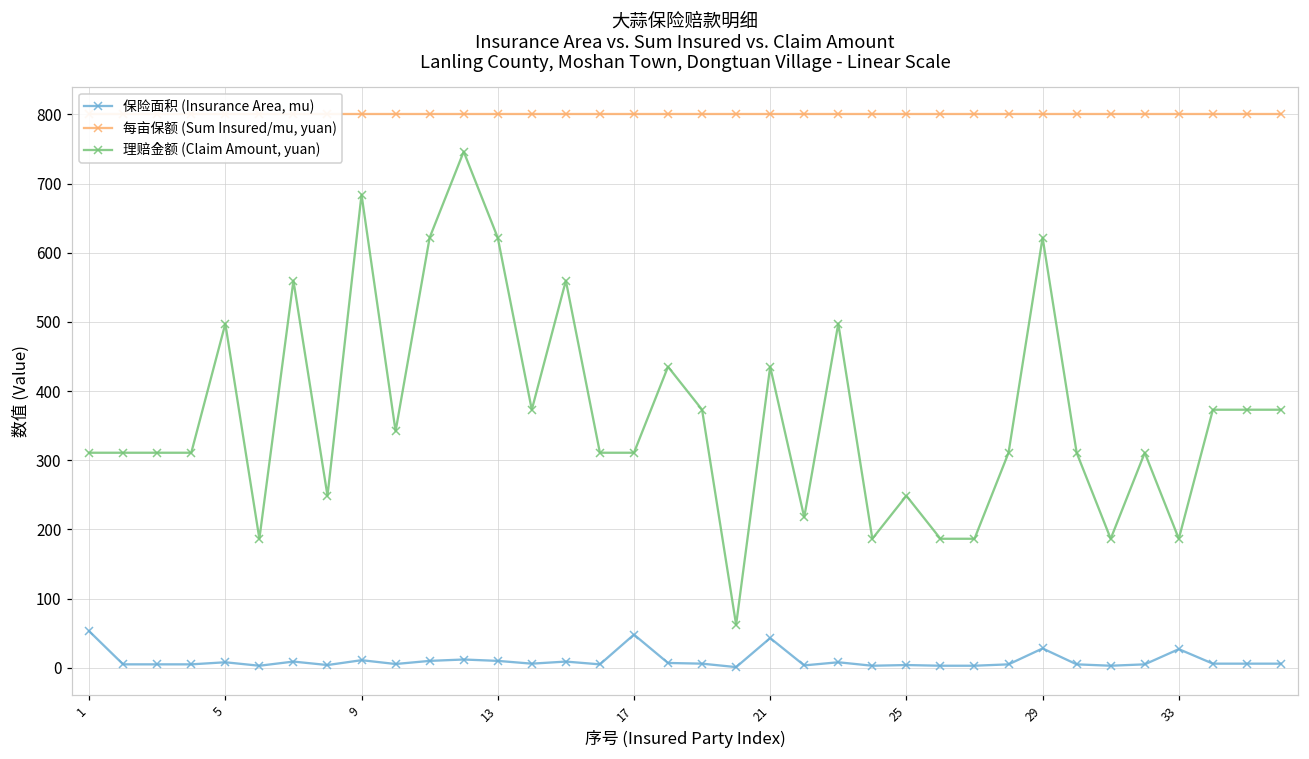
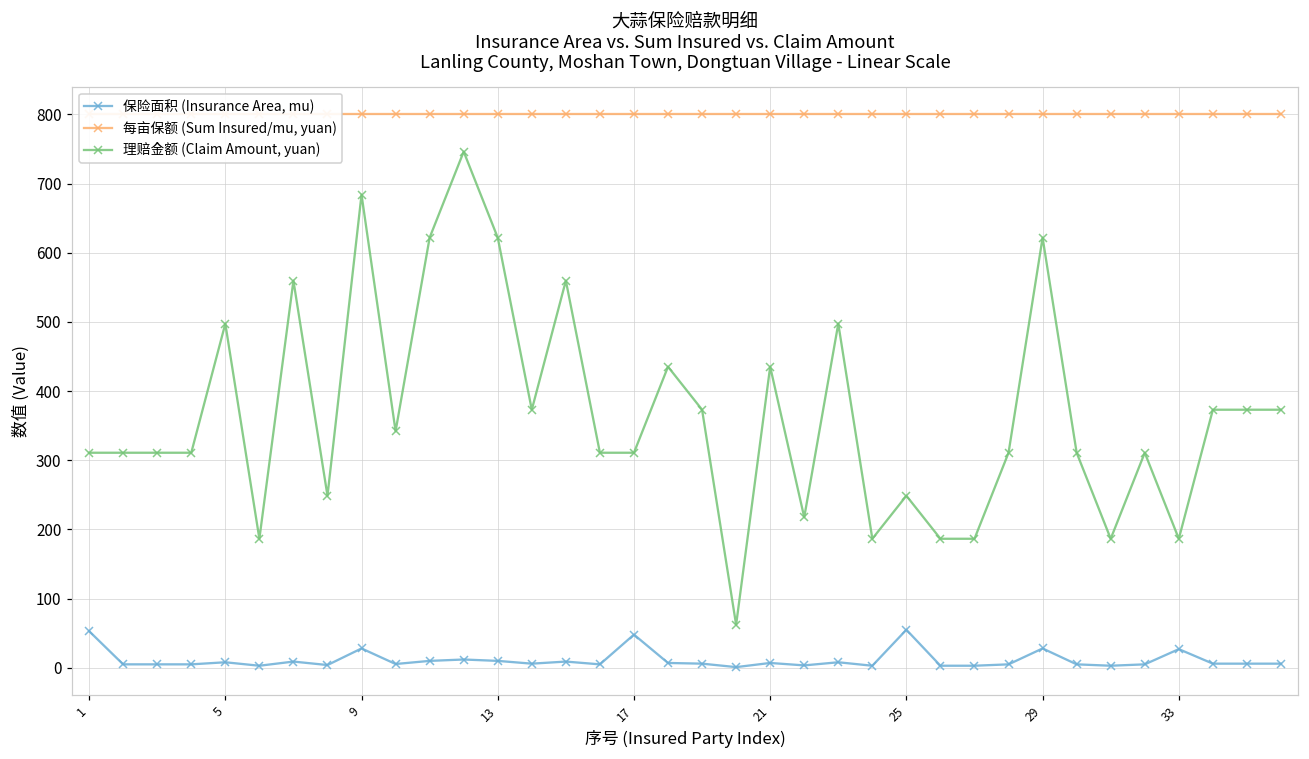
  {
    "保险面积 (Insurance Area, mu)": {
      "1": 50,
      "5": 10,
-     "9": 10,
+     "9": 30,
      "13": 10,
      "17": 50,
-     "21": 40,
-     "25": 0,
+     "21": 10,
+     "25": 60,
      "29": 30,
      "33": 30
    },
    "每亩保额 (Sum Insured/mu, yuan)": {
      "9": 800,
      "13": 800,
      "17": 800,
      "21": 800,
      "25": 800,
      "29": 800,
      "33": 800
    },
    "理赔金额 (Claim Amount, yuan)": {
      "1": 310,
      "5": 500,
      "9": 680,
      "13": 620,
      "17": 310,
      "21": 440,
      "25": 250,
      "29": 620,
      "33": 190
    }
  }
